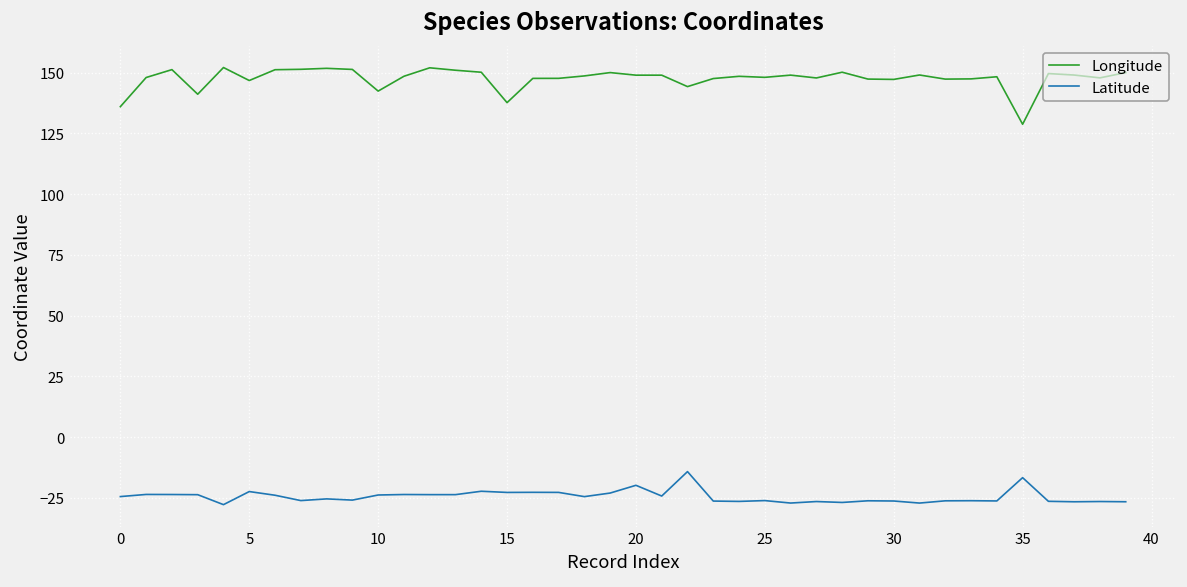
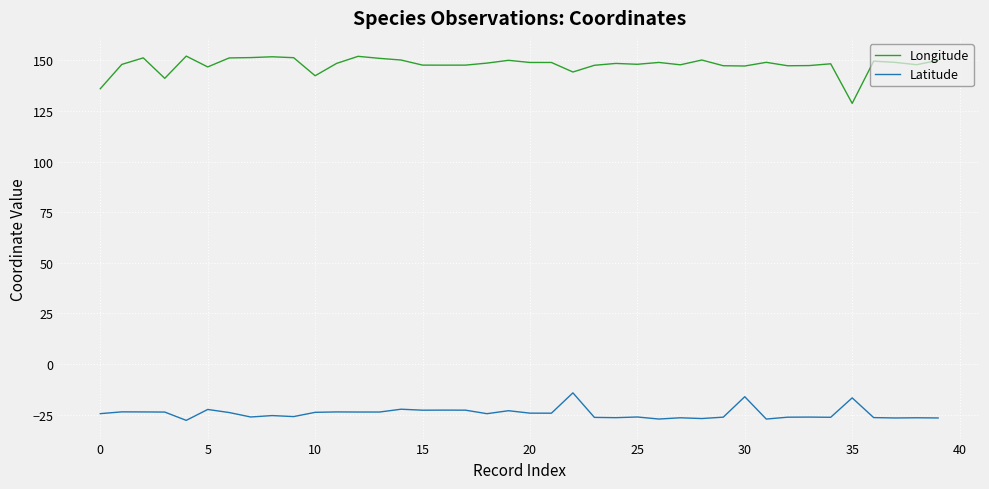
  {
    "Longitude": {
      "0": 136,
      "5": 147,
      "10": 142,
-     "15": 138,
+     "15": 148,
      "20": 149,
      "25": 148,
      "30": 147,
      "35": 129
    },
    "Latitude": {
      "0": -24,
      "5": -22,
      "10": -24,
      "15": -23,
-     "20": -20,
+     "20": -24,
      "25": -26,
-     "30": -26,
+     "30": -16,
      "35": -17
    }
  }
